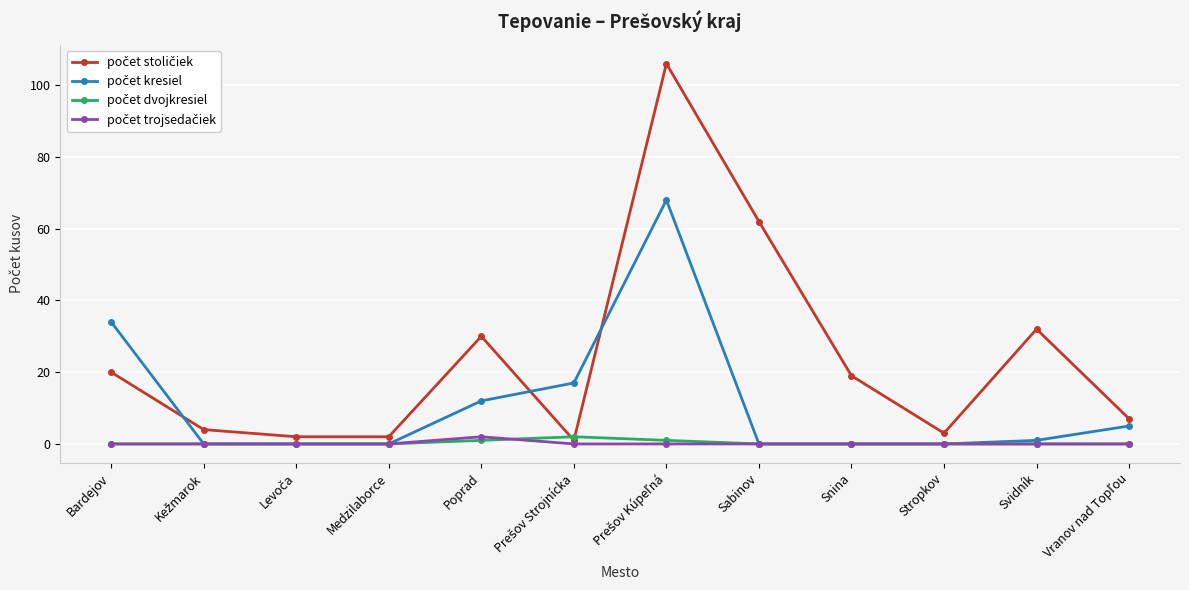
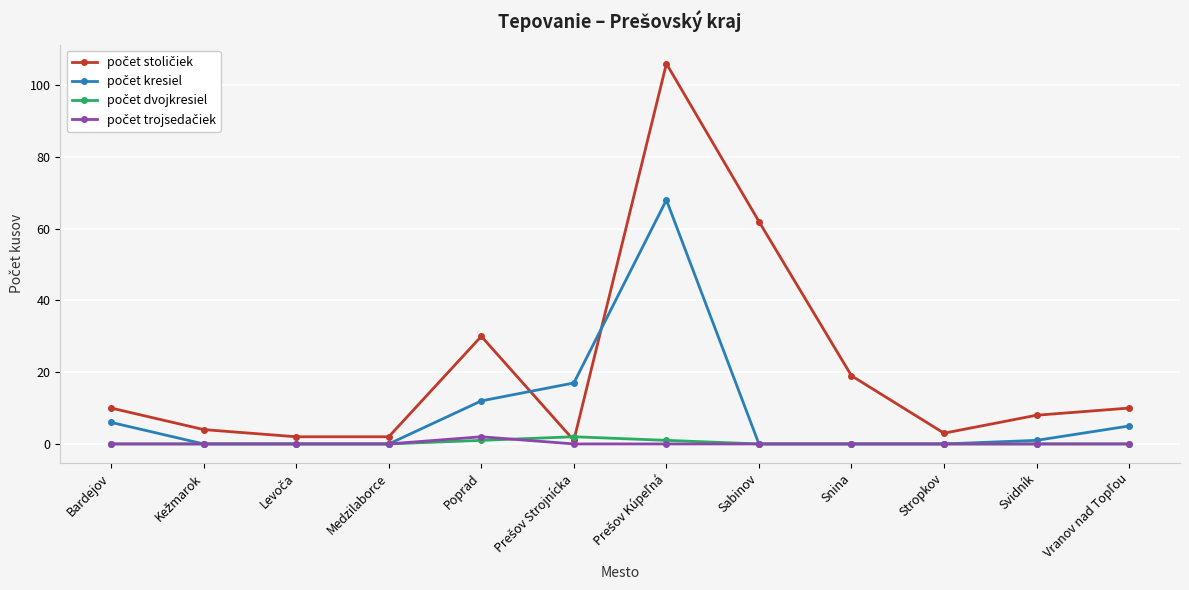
  {
    "počet stoličiek": {
-     "Bardejov": 20,
+     "Bardejov": 10,
      "Kežmarok": 4,
      "Levoča": 2,
      "Medzilaborce": 2,
      "Poprad": 30,
      "Prešov Strojnícka": 1,
      "Prešov Kúpeľná": 106,
      "Sabinov": 62,
      "Snina": 19,
      "Stropkov": 3,
-     "Svidník": 32,
-     "Vranov nad Topľou": 7
+     "Svidník": 8,
+     "Vranov nad Topľou": 10
    },
    "počet kresiel": {
-     "Bardejov": 34,
+     "Bardejov": 6,
      "Poprad": 12,
      "Prešov Strojnícka": 17,
      "Prešov Kúpeľná": 68,
      "Svidník": 1,
      "Vranov nad Topľou": 5
    },
    "počet dvojkresiel": {
      "Poprad": 1,
      "Prešov Strojnícka": 2,
      "Prešov Kúpeľná": 1
    },
    "počet trojsedačiek": {
      "Poprad": 2,
      "Prešov Strojnícka": 0,
      "Prešov Kúpeľná": 0
    }
  }
